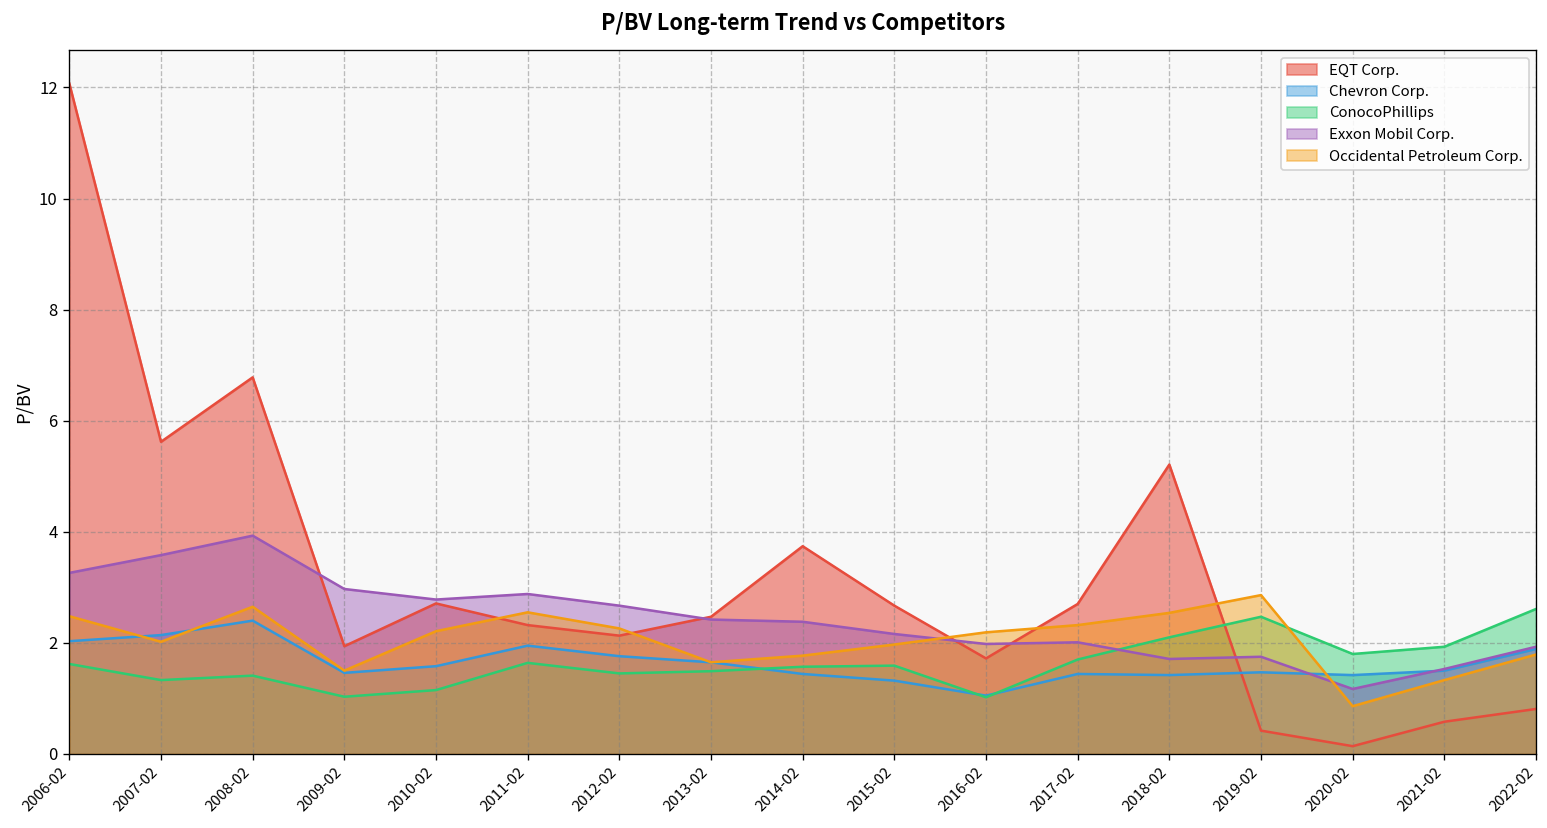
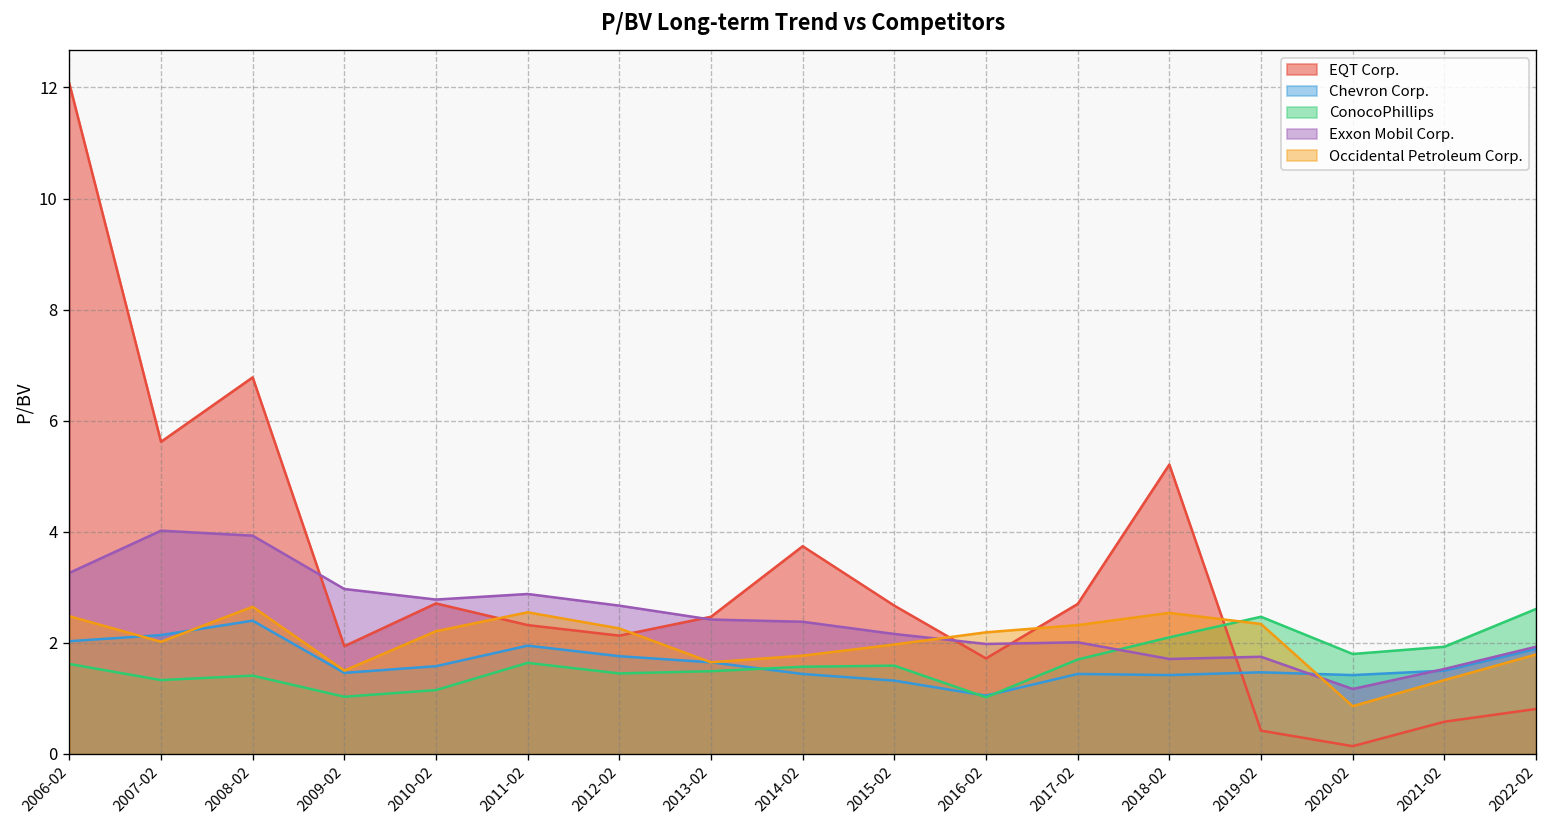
  {
    "EQT Corp.": {
      "2006-02": 12.1,
      "2007-02": 5.6,
      "2008-02": 6.8,
      "2009-02": 1.9,
      "2010-02": 2.7,
      "2011-02": 2.3,
      "2012-02": 2.1,
      "2014-02": 3.7,
      "2015-02": 2.7,
      "2016-02": 1.7,
      "2017-02": 2.7,
      "2018-02": 5.2,
      "2019-02": 0.4,
      "2020-02": 0.1,
      "2021-02": 0.6,
      "2022-02": 0.8
    },
    "Chevron Corp.": {
      "2006-02": 2.0,
      "2007-02": 2.1,
      "2008-02": 2.4,
      "2010-02": 1.6,
      "2011-02": 2.0,
      "2012-02": 1.8,
      "2014-02": 1.4,
      "2015-02": 1.3,
      "2017-02": 1.4,
      "2018-02": 1.4,
      "2019-02": 1.5,
      "2020-02": 1.4
    },
    "ConocoPhillips": {
      "2006-02": 1.6,
      "2007-02": 1.3,
      "2008-02": 1.4,
      "2009-02": 1.0,
      "2010-02": 1.2,
      "2011-02": 1.6,
      "2012-02": 1.5,
      "2013-02": 1.5,
      "2014-02": 1.6,
      "2015-02": 1.6,
      "2017-02": 1.7,
      "2018-02": 2.1,
      "2019-02": 2.5,
      "2020-02": 1.8,
      "2021-02": 1.9,
      "2022-02": 2.6
    },
    "Exxon Mobil Corp.": {
      "2006-02": 3.3,
-     "2007-02": 3.6,
+     "2007-02": 4.0,
      "2008-02": 3.9,
      "2009-02": 3.0,
      "2010-02": 2.8,
      "2011-02": 2.9,
      "2012-02": 2.7,
      "2014-02": 2.4,
      "2015-02": 2.2,
      "2016-02": 2.0,
      "2017-02": 2.0,
      "2018-02": 1.7,
      "2019-02": 1.8,
      "2020-02": 1.2
    },
    "Occidental Petroleum Corp.": {
      "2006-02": 2.5,
      "2007-02": 2.0,
      "2008-02": 2.7,
      "2010-02": 2.2,
      "2011-02": 2.6,
      "2012-02": 2.3,
      "2014-02": 1.8,
      "2015-02": 2.0,
      "2016-02": 2.2,
      "2017-02": 2.3,
      "2018-02": 2.5,
-     "2019-02": 2.9,
+     "2019-02": 2.3,
      "2020-02": 0.9,
      "2021-02": 1.3,
      "2022-02": 1.8
    }
  }
